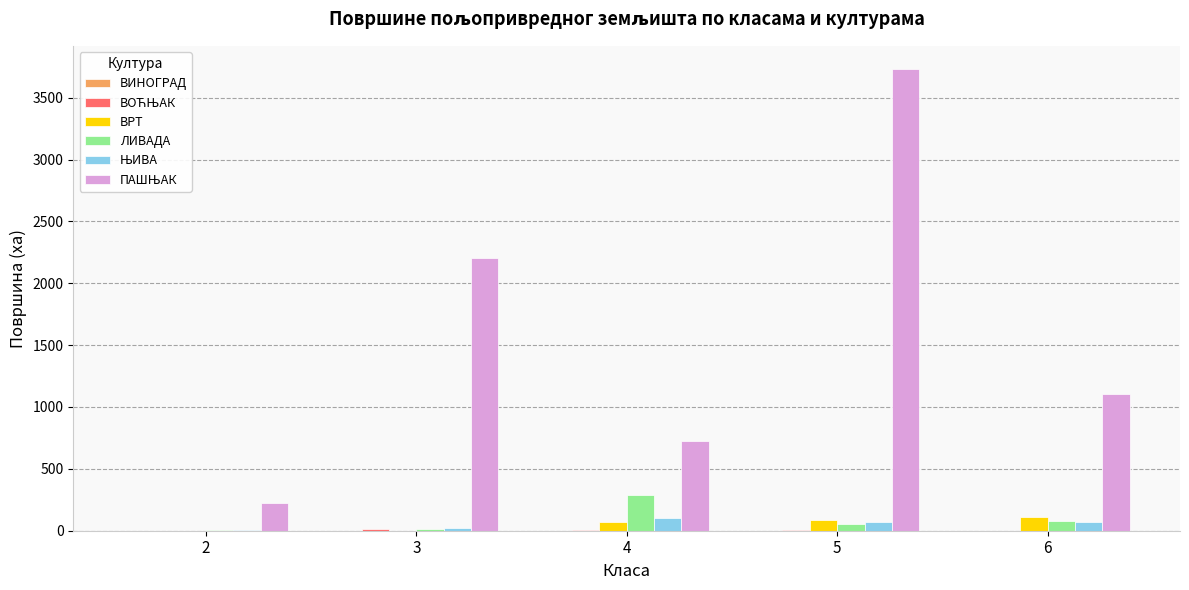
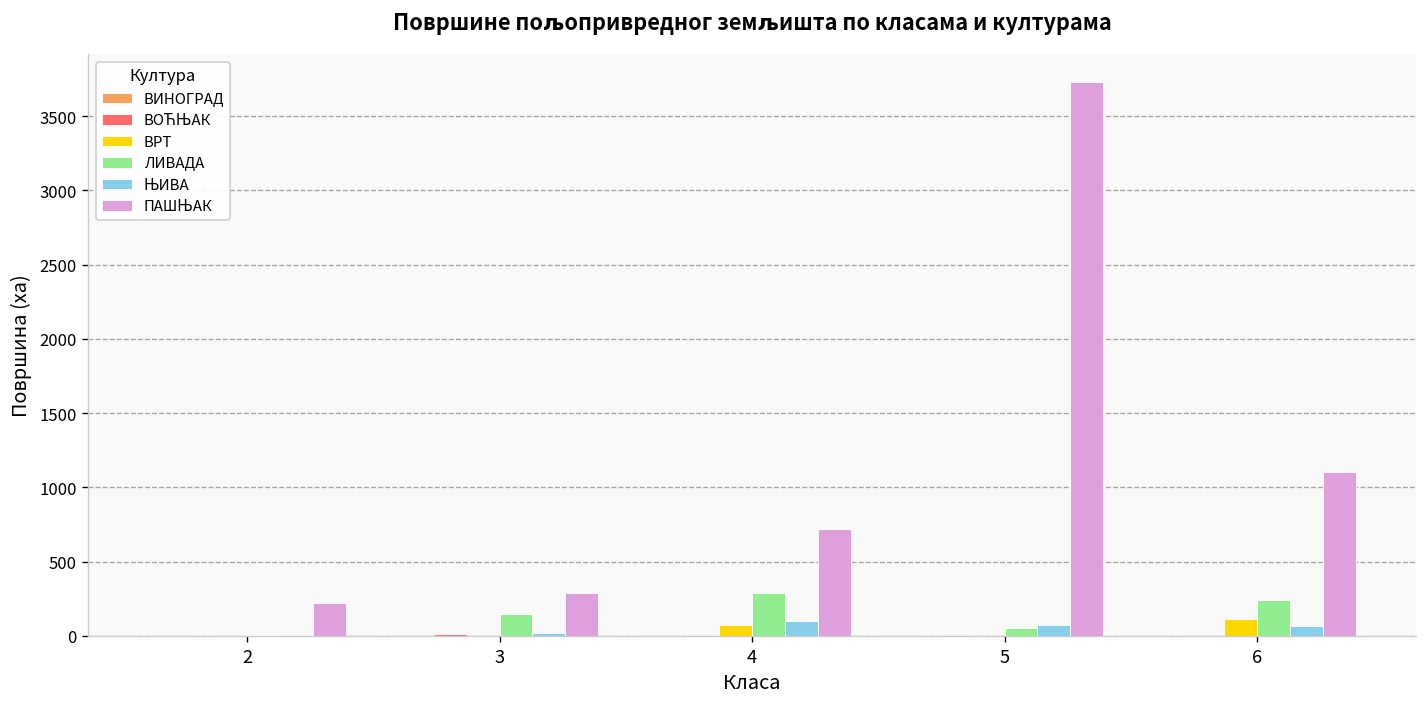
  {
    "ВРТ": {
      "4": 70,
-     "5": 80,
+     "5": 0,
      "6": 110
    },
    "ЛИВАДА": {
-     "3": 10,
+     "3": 140,
      "4": 290,
      "5": 50,
-     "6": 80
+     "6": 240
    },
    "ЊИВА": {
      "3": 20,
      "4": 100,
      "5": 70,
      "6": 70
    },
    "ПАШЊАК": {
      "2": 220,
-     "3": 2200,
+     "3": 290,
      "4": 720,
      "5": 3730,
      "6": 1100
    }
  }
